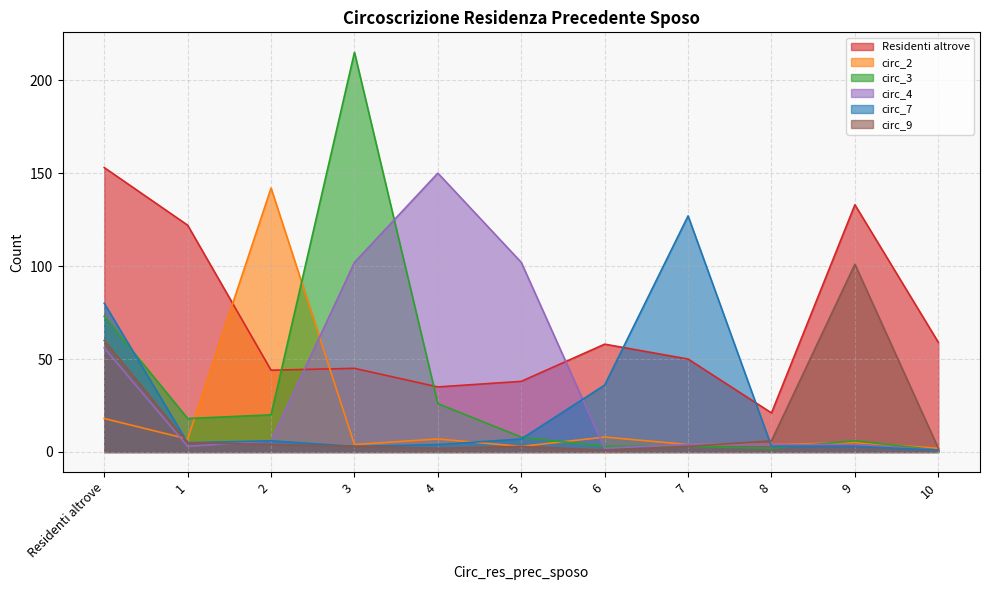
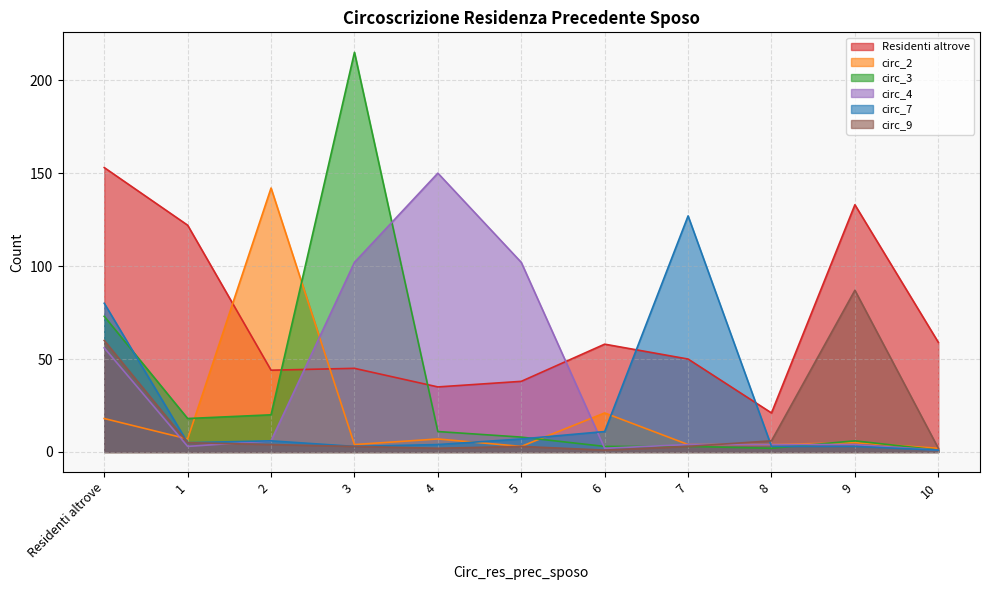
  {
    "Residenti altrove": {
      "Residenti altrove": 153,
      "1": 122,
      "2": 44,
      "3": 45,
      "4": 35,
      "5": 38,
      "6": 58,
      "7": 50,
      "8": 21,
      "9": 133,
      "10": 59
    },
    "circ_2": {
      "Residenti altrove": 18,
      "1": 7,
      "2": 142,
      "4": 7,
-     "6": 8
+     "6": 21
    },
    "circ_3": {
      "Residenti altrove": 73,
      "1": 18,
      "2": 20,
      "3": 215,
-     "4": 26
+     "4": 11
    },
    "circ_4": {
      "Residenti altrove": 56,
      "1": 3,
      "3": 102,
      "4": 150,
      "5": 102
    },
    "circ_7": {
      "Residenti altrove": 80,
      "4": 4,
-     "6": 36,
+     "6": 11,
      "7": 127
    },
    "circ_9": {
      "Residenti altrove": 60,
      "2": 4,
      "4": 2,
      "8": 6,
-     "9": 101
+     "9": 87
    }
  }
